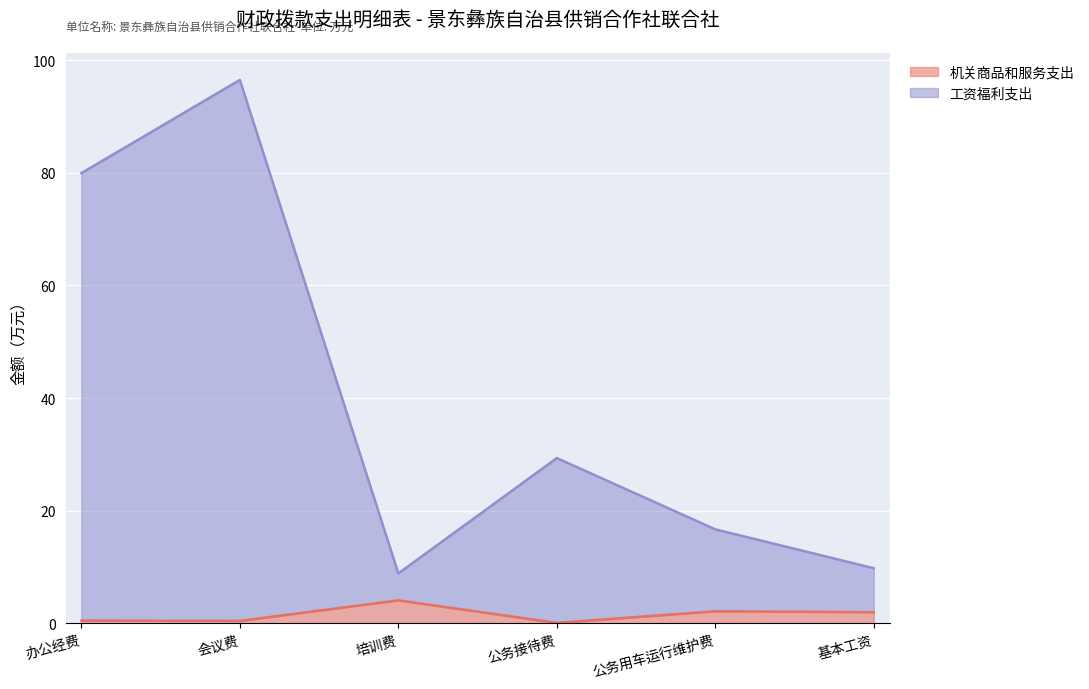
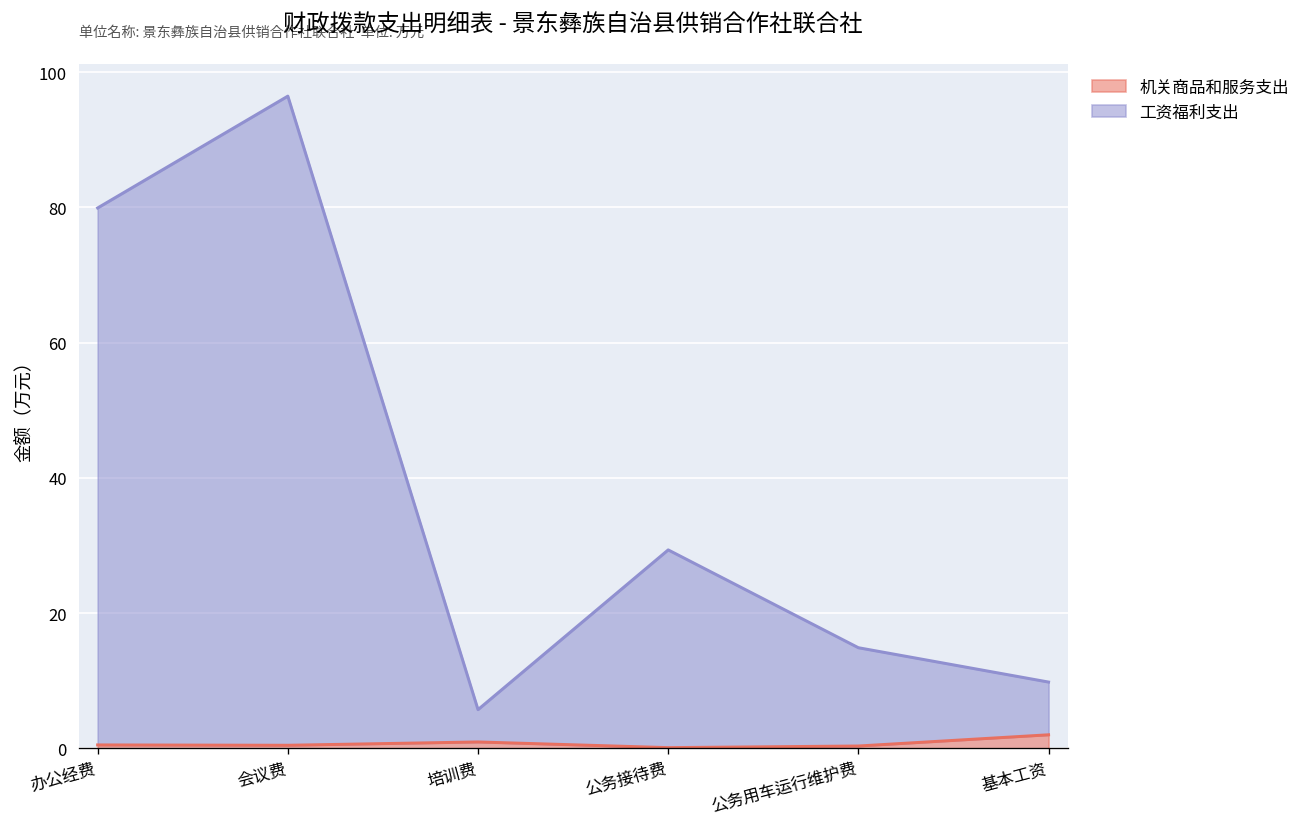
  {
    "机关商品和服务支出": {
      "办公经费": 1,
      "会议费": 0,
-     "培训费": 4,
+     "培训费": 1,
      "公务接待费": 0,
-     "公务用车运行维护费": 2,
+     "公务用车运行维护费": 0,
      "基本工资": 2
    },
    "工资福利支出": {
      "办公经费": 79,
      "会议费": 96,
      "培训费": 5,
      "公务接待费": 29,
      "公务用车运行维护费": 15,
      "基本工资": 8
    }
  }
